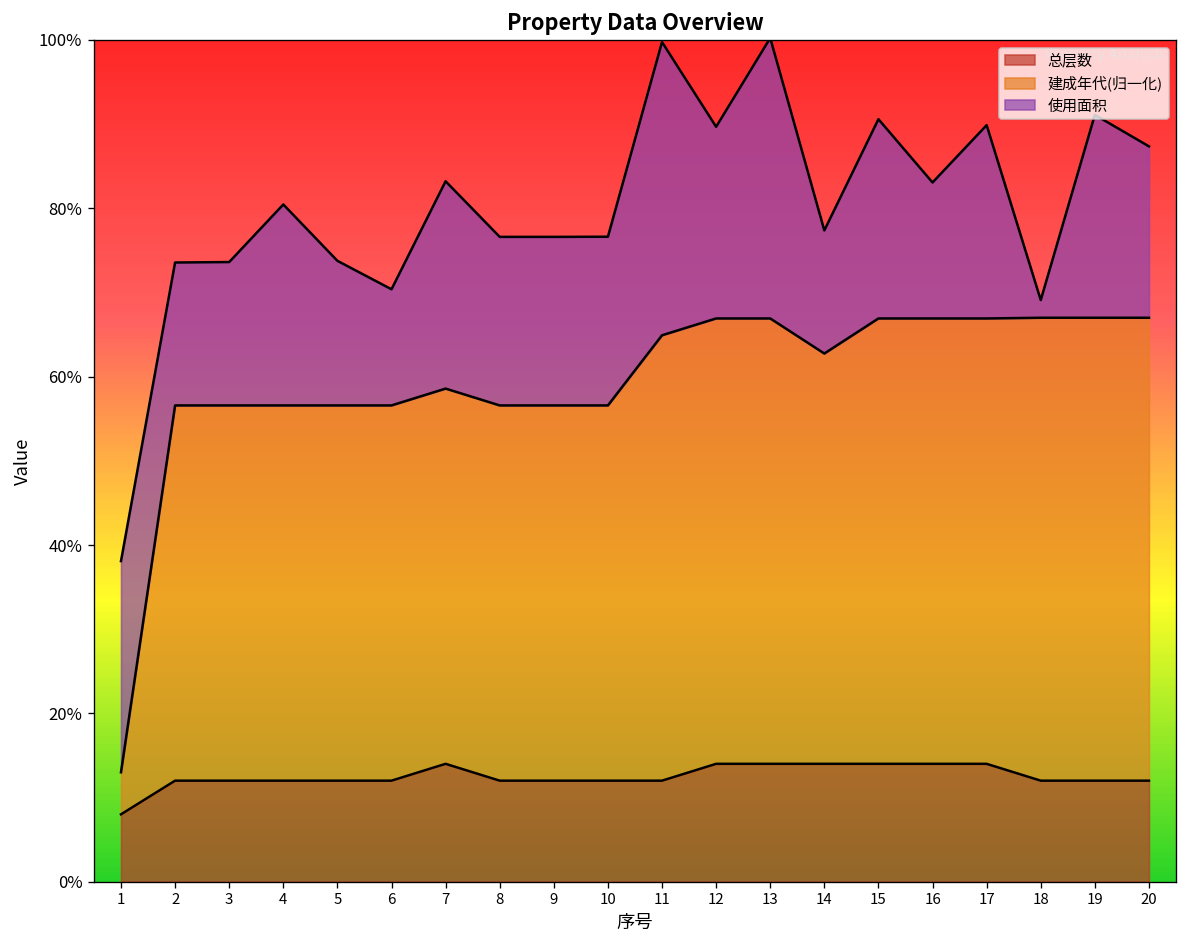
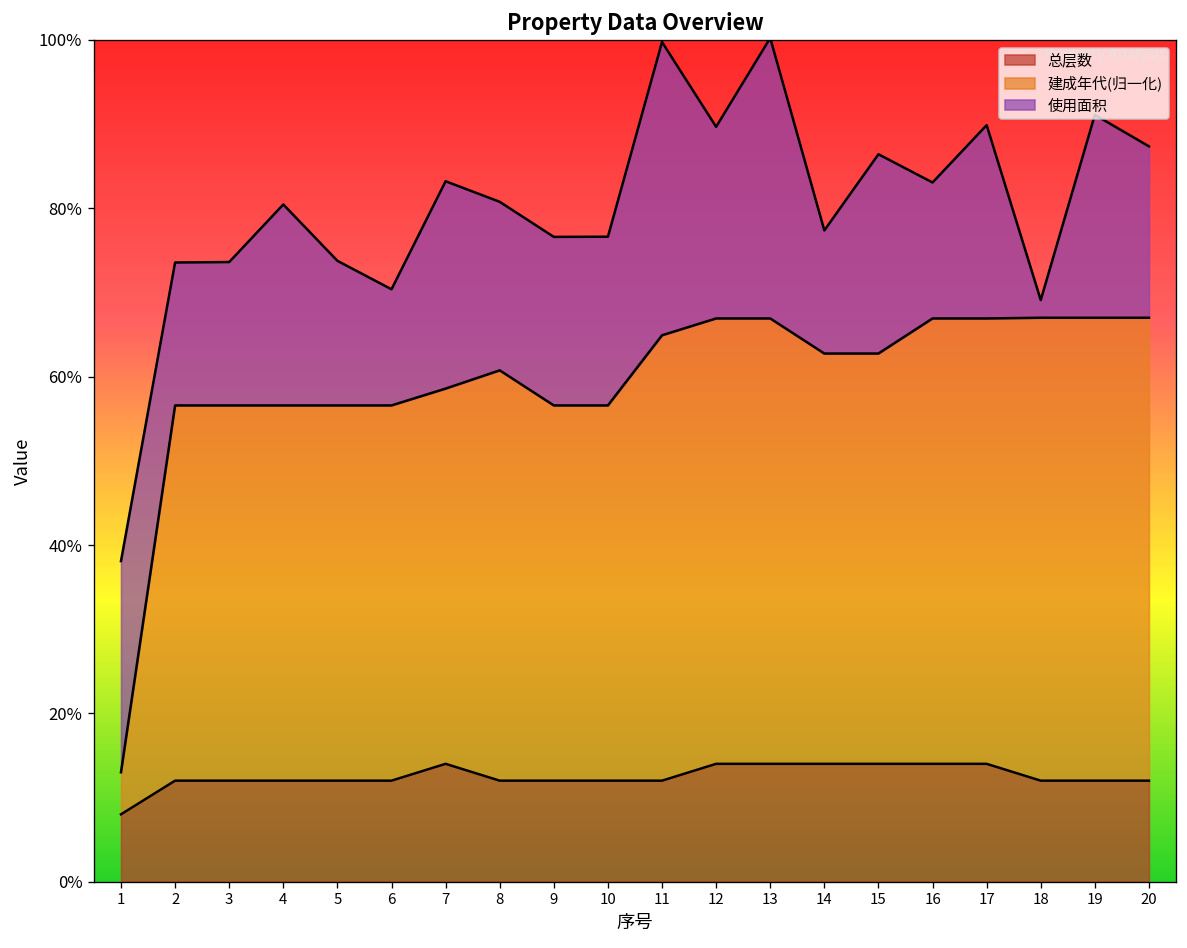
  {
    "总层数": {
      "1": "8%",
      "2": "12%",
      "3": "12%",
      "4": "12%",
      "5": "12%",
      "6": "12%",
      "7": "14%",
      "8": "12%",
      "9": "12%",
      "10": "12%",
      "11": "12%",
      "12": "14%",
      "13": "14%",
      "14": "14%",
      "15": "14%",
      "16": "14%",
      "17": "14%",
      "18": "12%",
      "19": "12%",
      "20": "12%"
    },
    "建成年代(归一化)": {
      "1": "5%",
      "2": "45%",
      "3": "45%",
      "4": "45%",
      "5": "45%",
      "6": "45%",
      "7": "45%",
-     "8": "45%",
+     "8": "49%",
      "9": "45%",
      "10": "45%",
      "11": "53%",
      "12": "53%",
      "13": "53%",
      "14": "49%",
-     "15": "53%",
+     "15": "49%",
      "16": "53%",
      "17": "53%",
      "18": "55%",
      "19": "55%",
      "20": "55%"
    },
    "使用面积": {
      "1": "25%",
      "2": "17%",
      "3": "17%",
      "4": "24%",
      "5": "17%",
      "6": "14%",
      "7": "25%",
      "8": "20%",
      "9": "20%",
      "10": "20%",
      "11": "35%",
      "12": "23%",
      "13": "33%",
      "14": "15%",
      "15": "24%",
      "16": "16%",
      "17": "23%",
      "18": "2%",
      "20": "20%"
    }
  }
